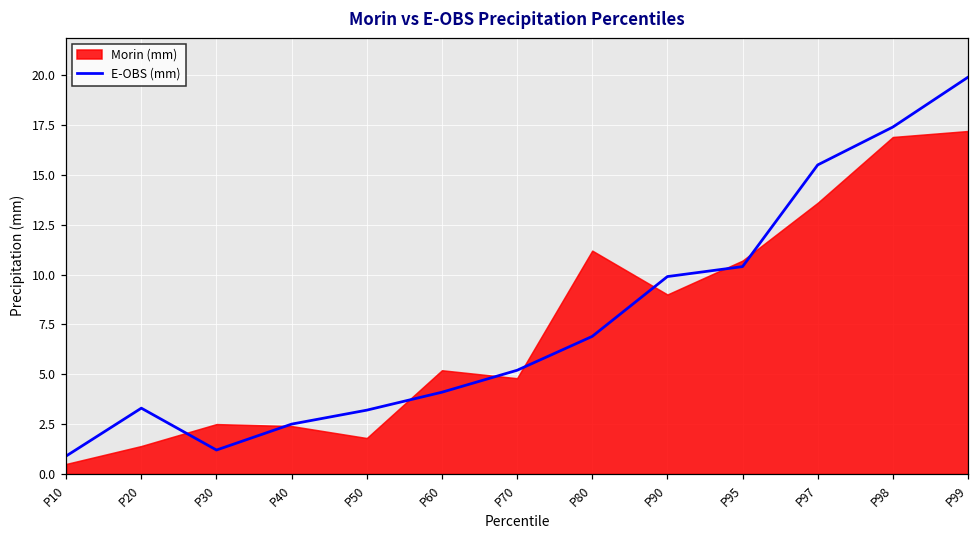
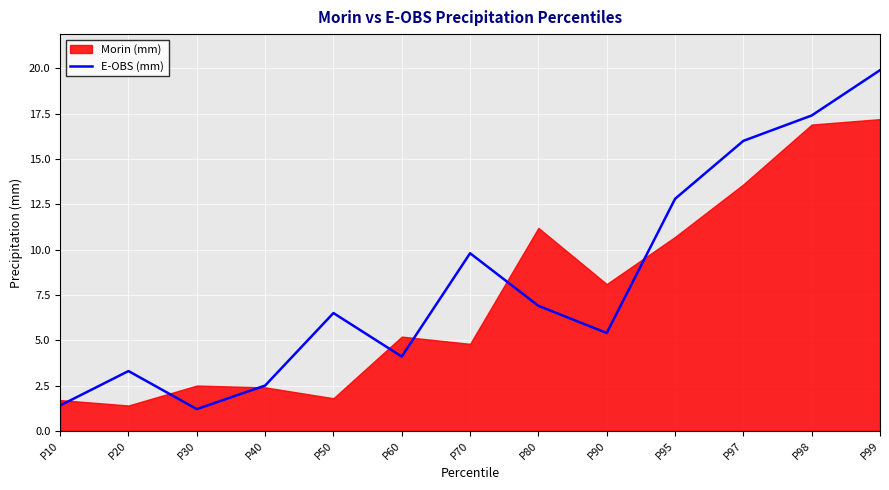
  {
    "E-OBS (mm)": {
-     "P10": 0.9,
+     "P10": 1.4,
      "P20": 3.3,
      "P30": 1.2,
-     "P50": 3.2,
+     "P50": 6.5,
      "P60": 4.1,
-     "P70": 5.2,
+     "P70": 9.8,
      "P80": 6.9,
-     "P90": 9.9,
-     "P95": 10.4,
-     "P97": 15.5,
+     "P90": 5.4,
+     "P95": 12.8,
+     "P97": 16.0,
      "P98": 17.4,
      "P99": 19.9
    },
    "Morin (mm)": {
-     "P10": 0.5,
+     "P10": 1.7,
      "P20": 1.4,
      "P30": 2.5,
      "P50": 1.8,
      "P60": 5.2,
      "P70": 4.8,
      "P80": 11.2,
-     "P90": 9.0,
+     "P90": 8.1,
      "P95": 10.7,
      "P97": 13.6,
      "P98": 16.9,
      "P99": 17.2
    }
  }
